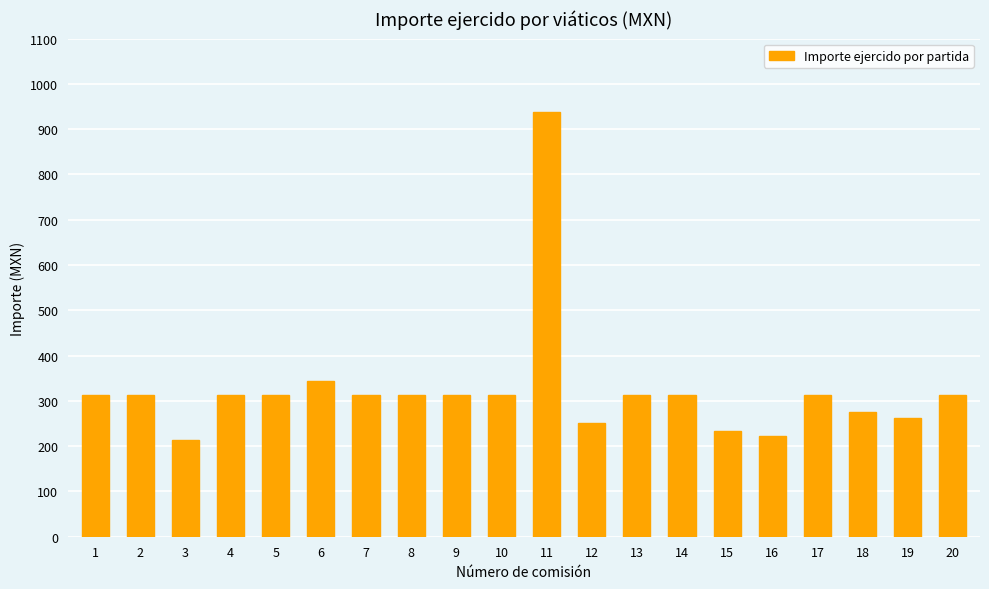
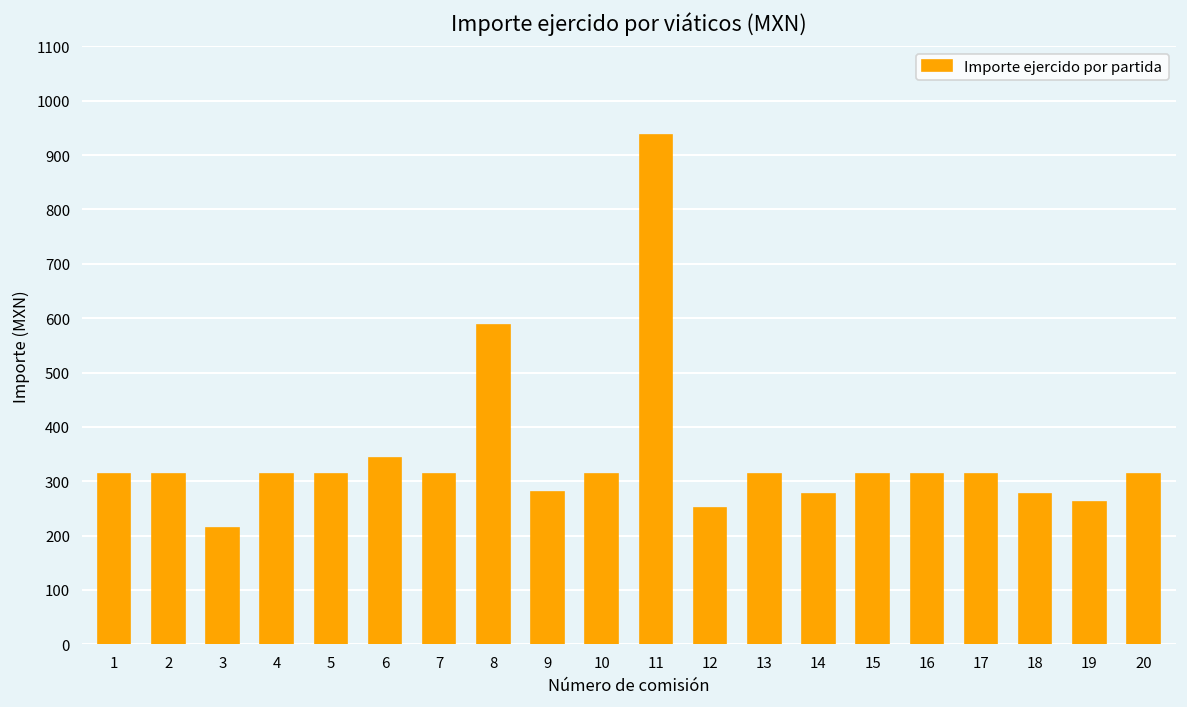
  {
    "1": 310,
    "2": 310,
    "3": 210,
    "4": 310,
    "5": 310,
    "6": 340,
    "7": 310,
-   "8": 310,
-   "9": 310,
+   "8": 590,
+   "9": 280,
    "10": 310,
    "11": 940,
    "12": 250,
    "13": 310,
-   "14": 310,
-   "15": 230,
-   "16": 220,
+   "14": 280,
+   "15": 310,
+   "16": 310,
    "17": 310,
    "18": 280,
    "19": 260,
    "20": 310
  }
